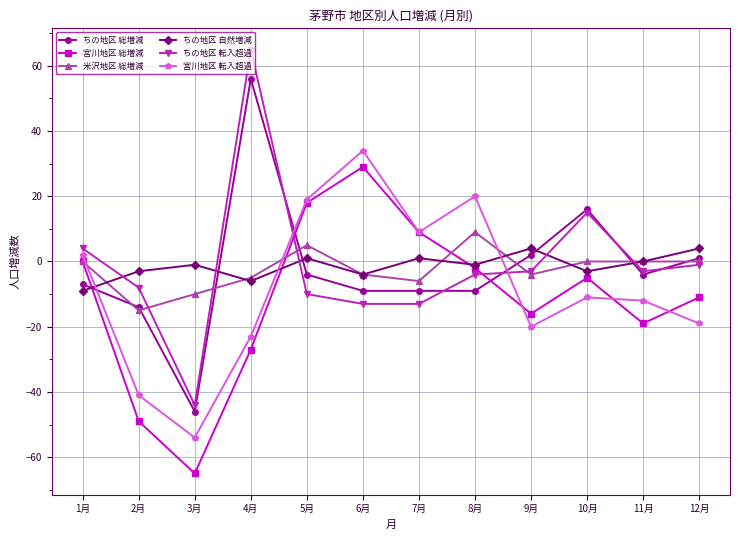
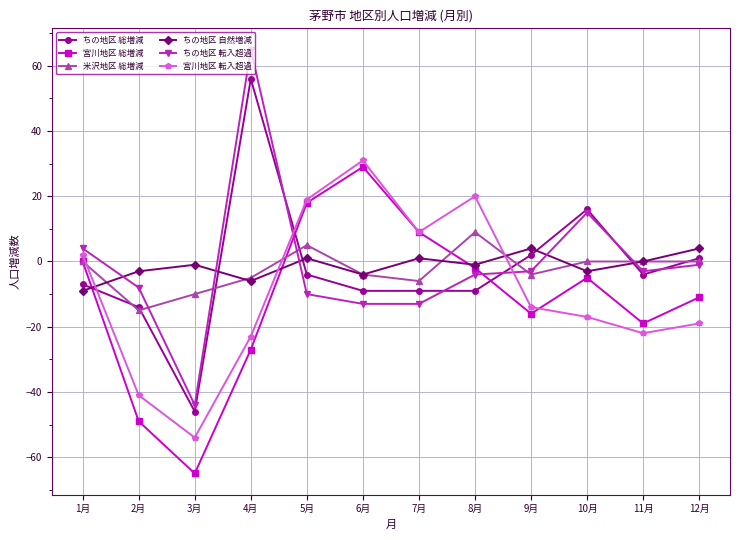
  {
    "宮川地区 転入超過": {
      "1月": 2,
      "2月": -41,
      "3月": -54,
      "4月": -23,
      "5月": 19,
-     "6月": 34,
+     "6月": 31,
      "8月": 20,
-     "9月": -20,
-     "10月": -11,
-     "11月": -12,
+     "9月": -14,
+     "10月": -17,
+     "11月": -22,
      "12月": -19
    }
  }
